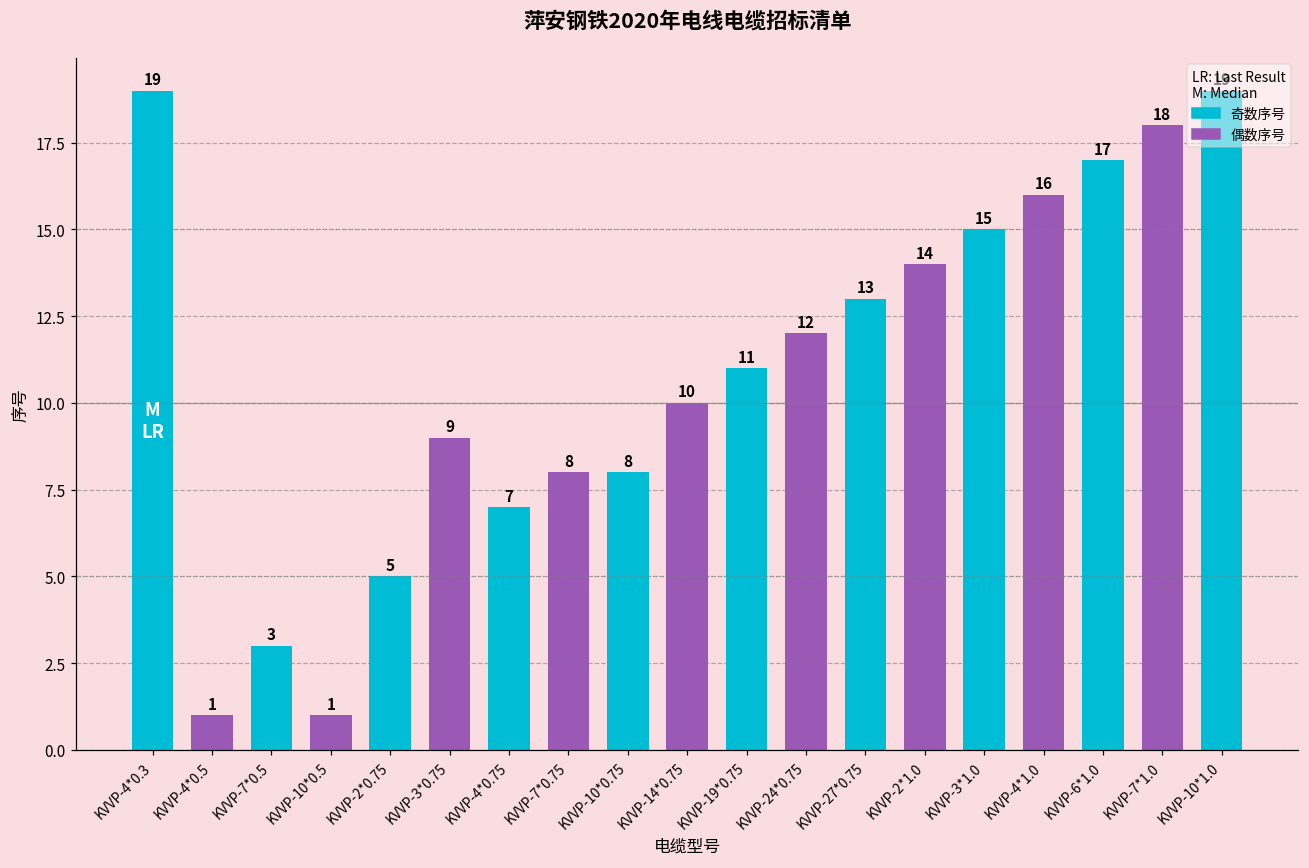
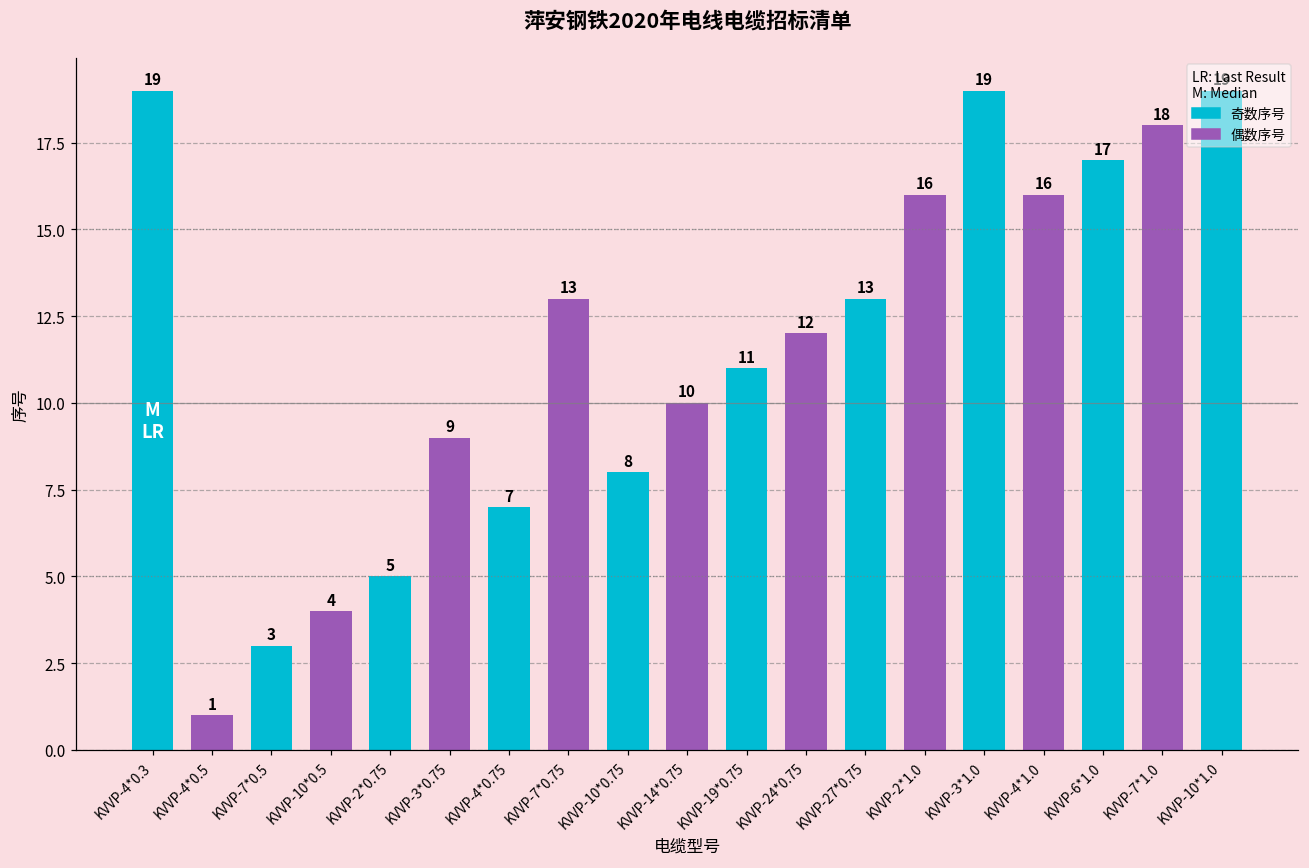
  {
    "KVVP-4*0.3": 19,
    "KVVP-4*0.5": 1,
    "KVVP-7*0.5": 3,
-   "KVVP-10*0.5": 1,
+   "KVVP-10*0.5": 4,
    "KVVP-2*0.75": 5,
    "KVVP-3*0.75": 9,
    "KVVP-4*0.75": 7,
-   "KVVP-7*0.75": 8,
+   "KVVP-7*0.75": 13,
    "KVVP-10*0.75": 8,
    "KVVP-14*0.75": 10,
    "KVVP-19*0.75": 11,
    "KVVP-24*0.75": 12,
    "KVVP-27*0.75": 13,
-   "KVVP-2*1.0": 14,
-   "KVVP-3*1.0": 15,
+   "KVVP-2*1.0": 16,
+   "KVVP-3*1.0": 19,
    "KVVP-4*1.0": 16,
    "KVVP-6*1.0": 17,
    "KVVP-7*1.0": 18
  }
